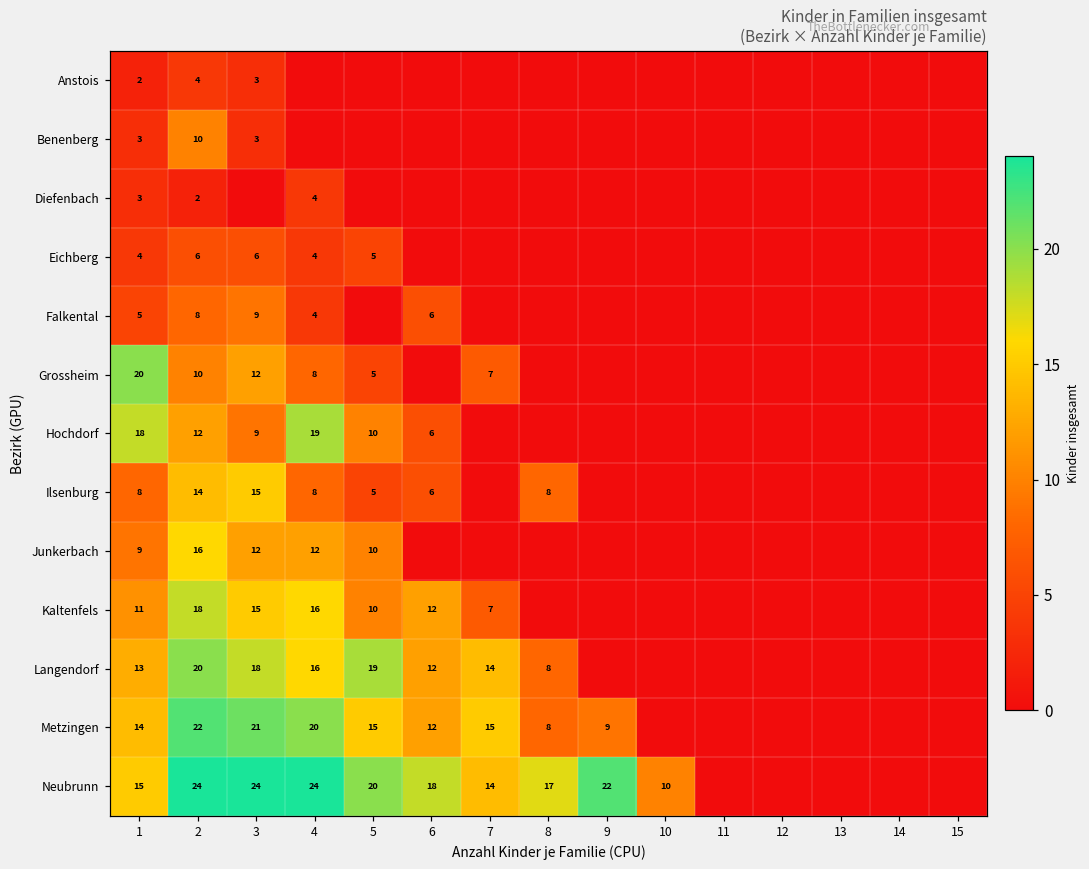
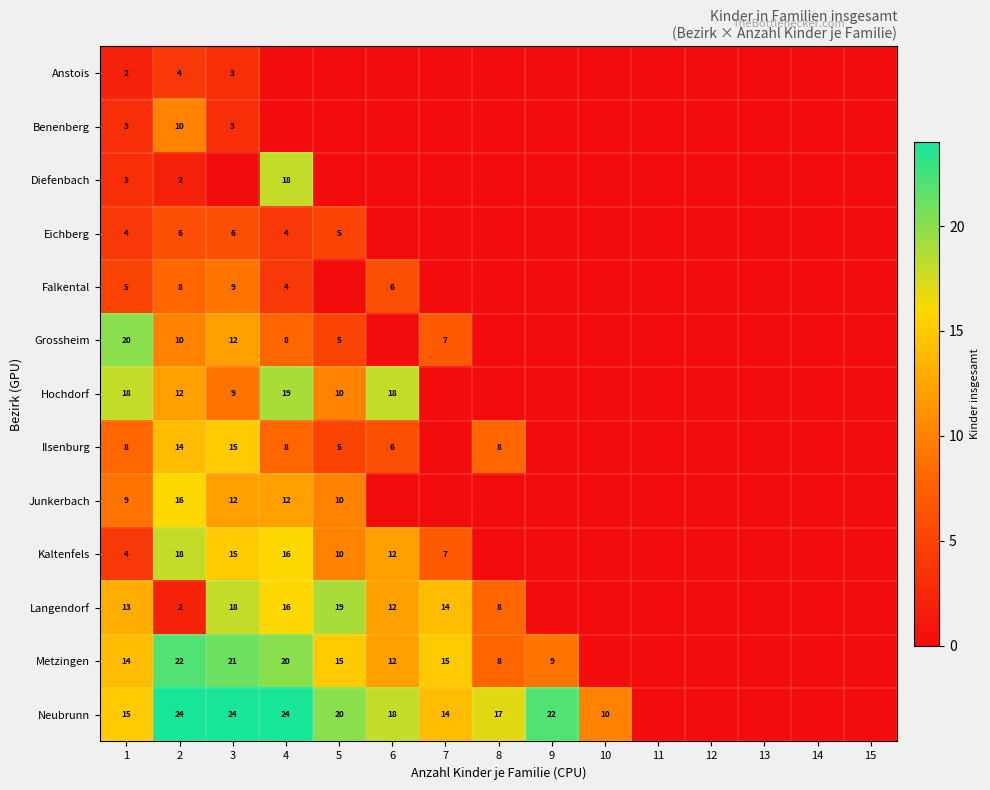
  {
    "Anstois": {
      "1": 2,
      "2": 4,
      "3": 3
    },
    "Benenberg": {
      "1": 3,
      "2": 10,
      "3": 3
    },
    "Diefenbach": {
      "1": 3,
      "2": 2,
-     "4": 4
+     "4": 18
    },
    "Eichberg": {
      "1": 4,
      "2": 6,
      "3": 6,
      "4": 4,
      "5": 5
    },
    "Falkental": {
      "1": 5,
      "2": 8,
      "3": 9,
      "4": 4,
      "6": 6
    },
    "Grossheim": {
      "1": 20,
      "2": 10,
      "3": 12,
      "4": 8,
      "5": 5,
      "7": 7
    },
    "Hochdorf": {
      "1": 18,
      "2": 12,
      "3": 9,
      "4": 19,
      "5": 10,
-     "6": 6
+     "6": 18
    },
    "Ilsenburg": {
      "1": 8,
      "2": 14,
      "3": 15,
      "4": 8,
      "5": 5,
      "6": 6,
      "8": 8
    },
    "Junkerbach": {
      "1": 9,
      "2": 16,
      "3": 12,
      "4": 12,
      "5": 10
    },
    "Kaltenfels": {
-     "1": 11,
+     "1": 4,
      "2": 18,
      "3": 15,
      "4": 16,
      "5": 10,
      "6": 12,
      "7": 7
    },
    "Langendorf": {
      "1": 13,
-     "2": 20,
+     "2": 2,
      "3": 18,
      "4": 16,
      "5": 19,
      "6": 12,
      "7": 14,
      "8": 8
    },
    "Metzingen": {
      "1": 14,
      "2": 22,
      "3": 21,
      "4": 20,
      "5": 15,
      "6": 12,
      "7": 15,
      "8": 8,
      "9": 9
    },
    "Neubrunn": {
      "1": 15,
      "2": 24,
      "3": 24,
      "4": 24,
      "5": 20,
      "6": 18,
      "7": 14,
      "8": 17,
      "9": 22,
      "10": 10
    }
  }
